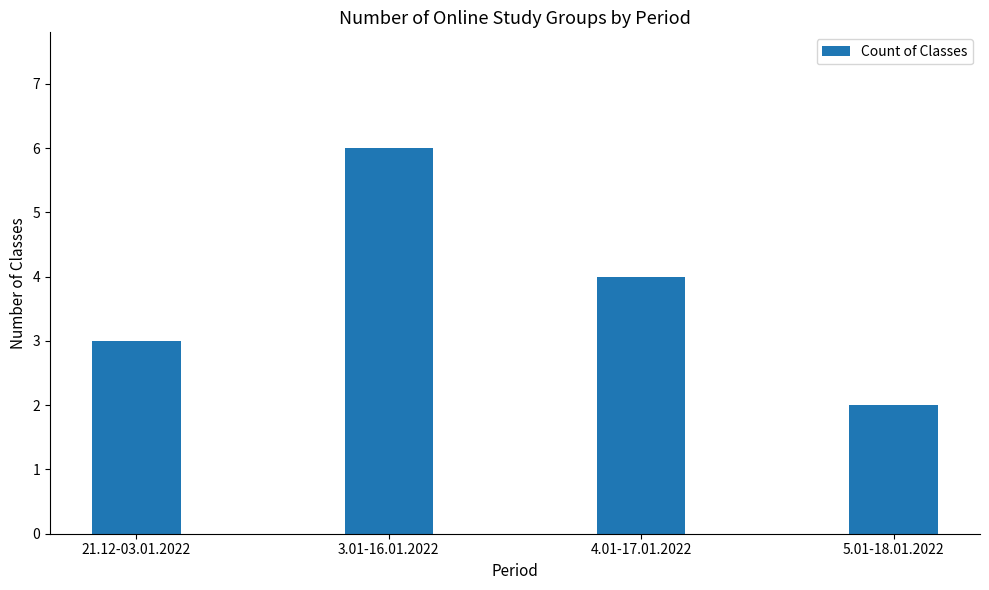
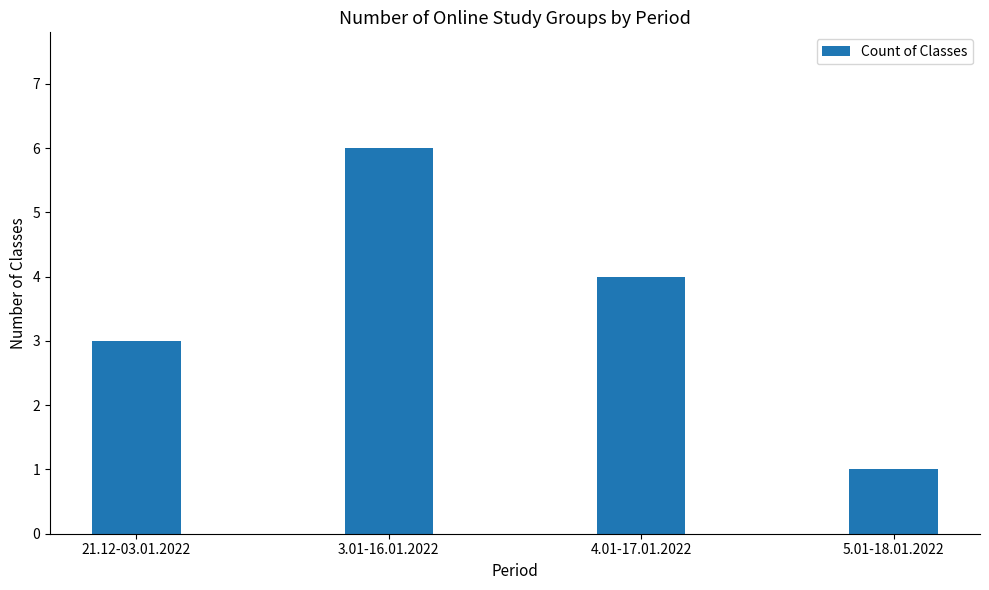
  {
    "21.12-03.01.2022": 3,
    "3.01-16.01.2022": 6,
    "4.01-17.01.2022": 4,
-   "5.01-18.01.2022": 2
+   "5.01-18.01.2022": 1
  }
